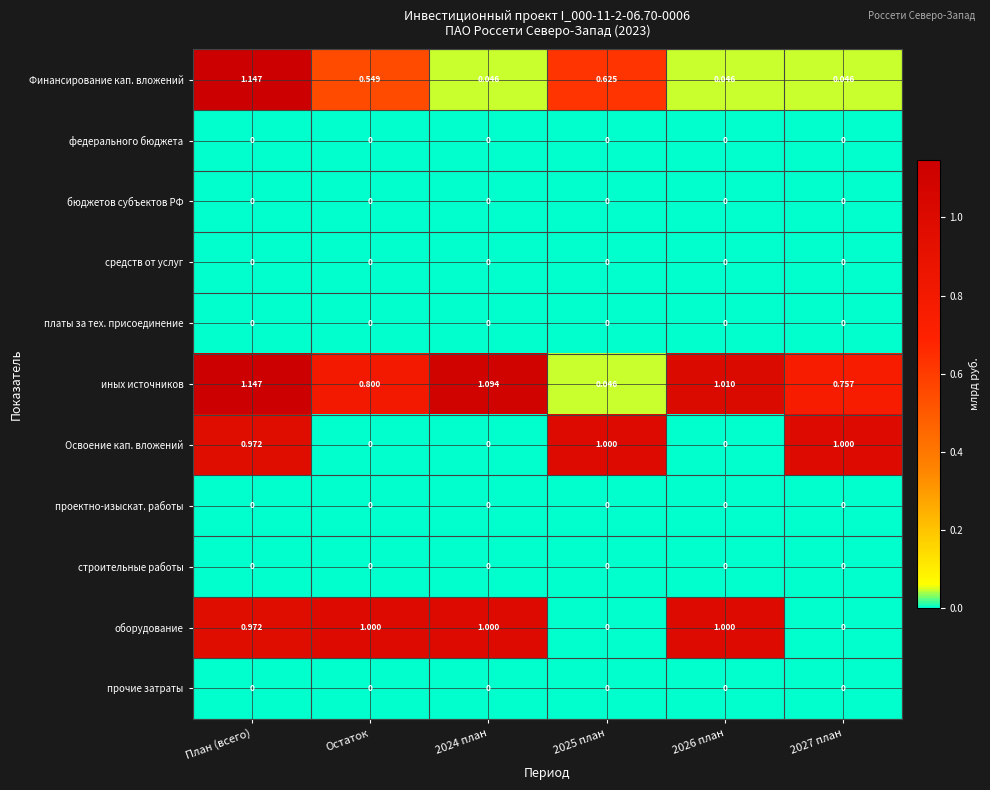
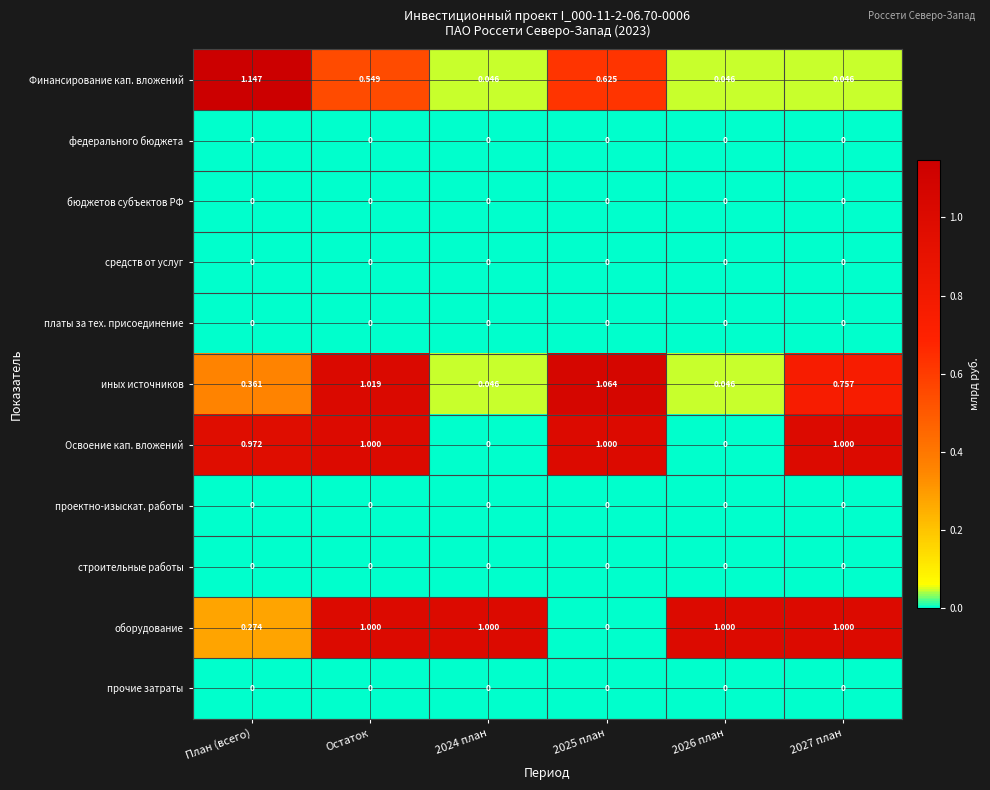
  {
    "Финансирование кап. вложений": {
      "План (всего)": 1.147,
      "Остаток": 0.549,
      "2024 план": 0.046,
      "2025 план": 0.625,
      "2026 план": 0.046,
      "2027 план": 0.046
    },
    "федерального бюджета": {
      "План (всего)": 0,
      "Остаток": 0,
      "2024 план": 0,
      "2025 план": 0,
      "2026 план": 0,
      "2027 план": 0
    },
    "бюджетов субъектов РФ": {
      "План (всего)": 0,
      "Остаток": 0,
      "2024 план": 0,
      "2025 план": 0,
      "2026 план": 0,
      "2027 план": 0
    },
    "средств от услуг": {
      "План (всего)": 0,
      "Остаток": 0,
      "2024 план": 0,
      "2025 план": 0,
      "2026 план": 0,
      "2027 план": 0
    },
    "платы за тех. присоединение": {
      "План (всего)": 0,
      "Остаток": 0,
      "2024 план": 0,
      "2025 план": 0,
      "2026 план": 0,
      "2027 план": 0
    },
    "иных источников": {
-     "План (всего)": 1.147,
-     "Остаток": 0.800,
-     "2024 план": 1.094,
-     "2025 план": 0.046,
-     "2026 план": 1.010,
+     "План (всего)": 0.361,
+     "Остаток": 1.019,
+     "2024 план": 0.046,
+     "2025 план": 1.064,
+     "2026 план": 0.046,
      "2027 план": 0.757
    },
    "Освоение кап. вложений": {
      "План (всего)": 0.972,
-     "Остаток": 0,
+     "Остаток": 1.000,
      "2024 план": 0,
      "2025 план": 1.000,
      "2026 план": 0,
      "2027 план": 1.000
    },
    "проектно-изыскат. работы": {
      "План (всего)": 0,
      "Остаток": 0,
      "2024 план": 0,
      "2025 план": 0,
      "2026 план": 0,
      "2027 план": 0
    },
    "строительные работы": {
      "План (всего)": 0,
      "Остаток": 0,
      "2024 план": 0,
      "2025 план": 0,
      "2026 план": 0,
      "2027 план": 0
    },
    "оборудование": {
-     "План (всего)": 0.972,
+     "План (всего)": 0.274,
      "Остаток": 1.000,
      "2024 план": 1.000,
      "2025 план": 0,
      "2026 план": 1.000,
-     "2027 план": 0
+     "2027 план": 1.000
    },
    "прочие затраты": {
      "План (всего)": 0,
      "Остаток": 0,
      "2024 план": 0,
      "2025 план": 0,
      "2026 план": 0,
      "2027 план": 0
    }
  }
